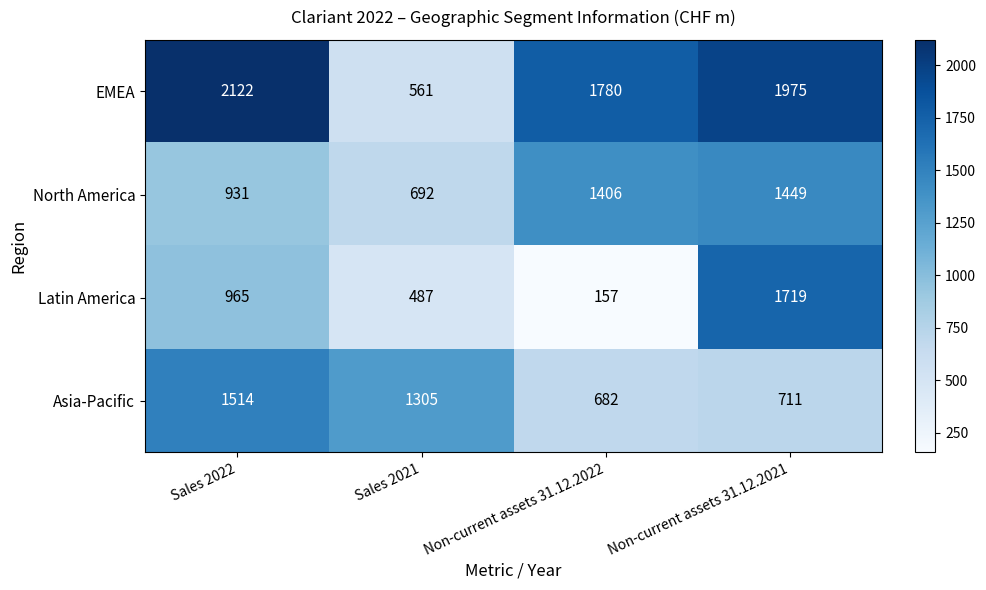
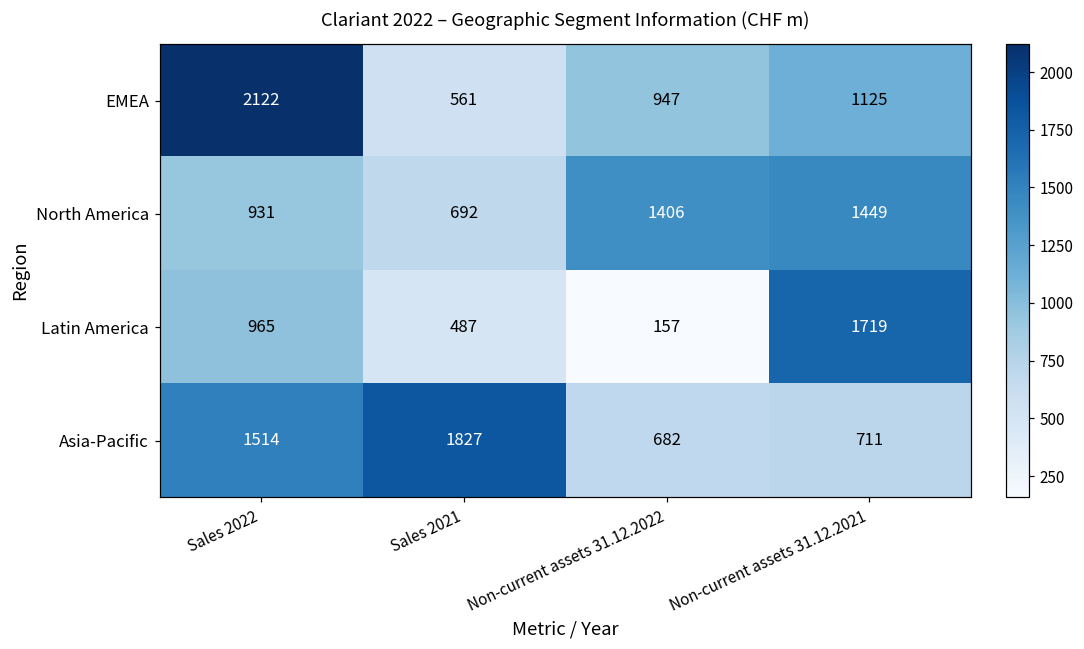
  {
    "EMEA": {
      "Sales 2022": 2122,
      "Sales 2021": 561,
-     "Non-current assets 31.12.2022": 1780,
-     "Non-current assets 31.12.2021": 1975
+     "Non-current assets 31.12.2022": 947,
+     "Non-current assets 31.12.2021": 1125
    },
    "North America": {
      "Sales 2022": 931,
      "Sales 2021": 692,
      "Non-current assets 31.12.2022": 1406,
      "Non-current assets 31.12.2021": 1449
    },
    "Latin America": {
      "Sales 2022": 965,
      "Sales 2021": 487,
      "Non-current assets 31.12.2022": 157,
      "Non-current assets 31.12.2021": 1719
    },
    "Asia-Pacific": {
      "Sales 2022": 1514,
-     "Sales 2021": 1305,
+     "Sales 2021": 1827,
      "Non-current assets 31.12.2022": 682,
      "Non-current assets 31.12.2021": 711
    }
  }
